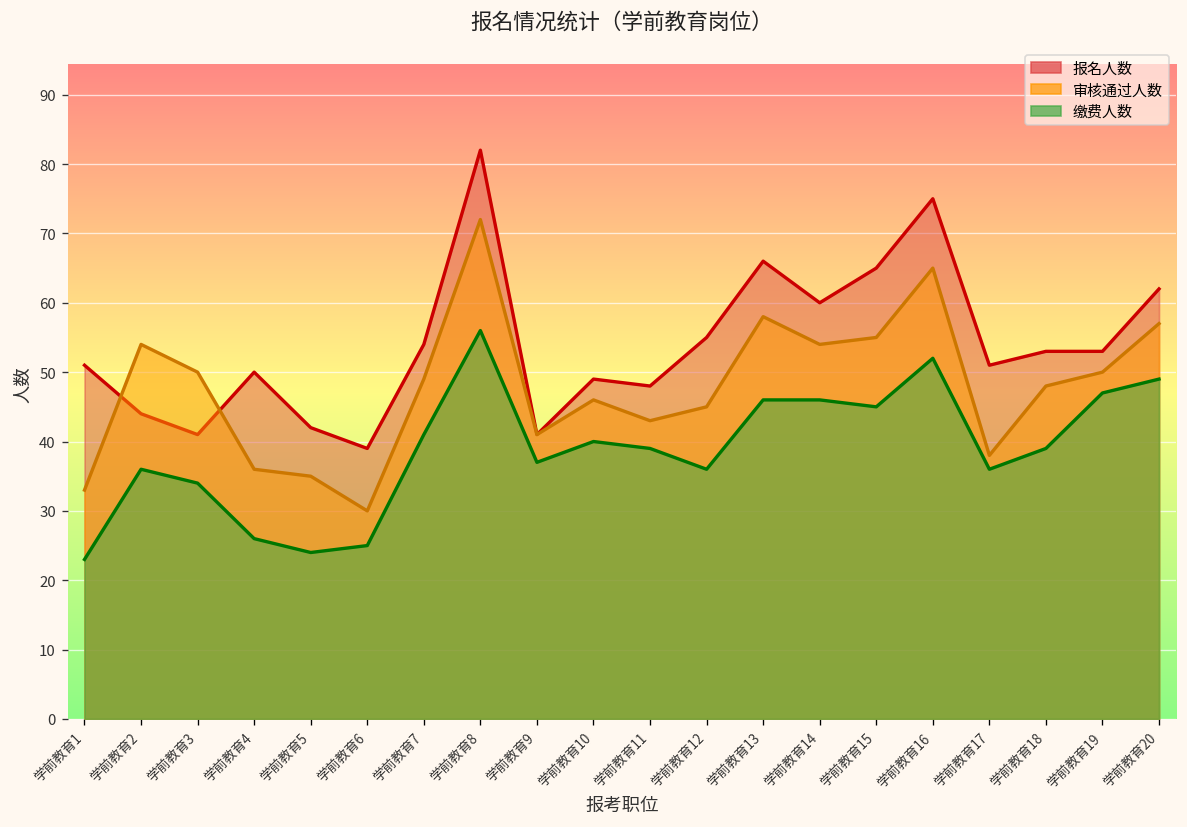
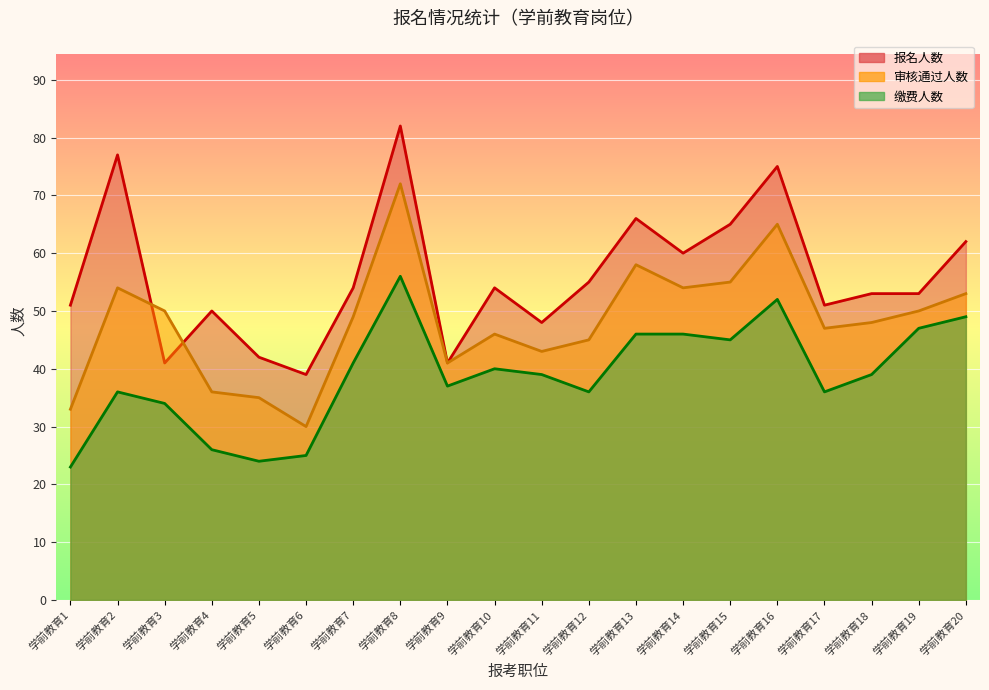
  {
    "报名人数": {
      "学前教育1": 51,
-     "学前教育2": 44,
+     "学前教育2": 77,
      "学前教育3": 41,
      "学前教育4": 50,
      "学前教育5": 42,
      "学前教育6": 39,
      "学前教育7": 54,
      "学前教育8": 82,
-     "学前教育10": 49,
+     "学前教育10": 54,
      "学前教育11": 48,
      "学前教育12": 55,
      "学前教育13": 66,
      "学前教育14": 60,
      "学前教育15": 65,
      "学前教育16": 75,
      "学前教育17": 51,
      "学前教育18": 53,
      "学前教育19": 53,
      "学前教育20": 62
    },
    "审核通过人数": {
      "学前教育1": 33,
      "学前教育2": 54,
      "学前教育3": 50,
      "学前教育4": 36,
      "学前教育5": 35,
      "学前教育6": 30,
      "学前教育7": 49,
      "学前教育8": 72,
      "学前教育10": 46,
      "学前教育11": 43,
      "学前教育12": 45,
      "学前教育13": 58,
      "学前教育14": 54,
      "学前教育15": 55,
      "学前教育16": 65,
-     "学前教育17": 38,
+     "学前教育17": 47,
      "学前教育18": 48,
      "学前教育19": 50,
-     "学前教育20": 57
+     "学前教育20": 53
    },
    "缴费人数": {
      "学前教育1": 23,
      "学前教育2": 36,
      "学前教育3": 34,
      "学前教育4": 26,
      "学前教育5": 24,
      "学前教育6": 25,
      "学前教育7": 41,
      "学前教育8": 56,
      "学前教育9": 37,
      "学前教育10": 40,
      "学前教育11": 39,
      "学前教育12": 36,
      "学前教育13": 46,
      "学前教育14": 46,
      "学前教育15": 45,
      "学前教育16": 52,
      "学前教育17": 36,
      "学前教育18": 39,
      "学前教育19": 47,
      "学前教育20": 49
    }
  }
